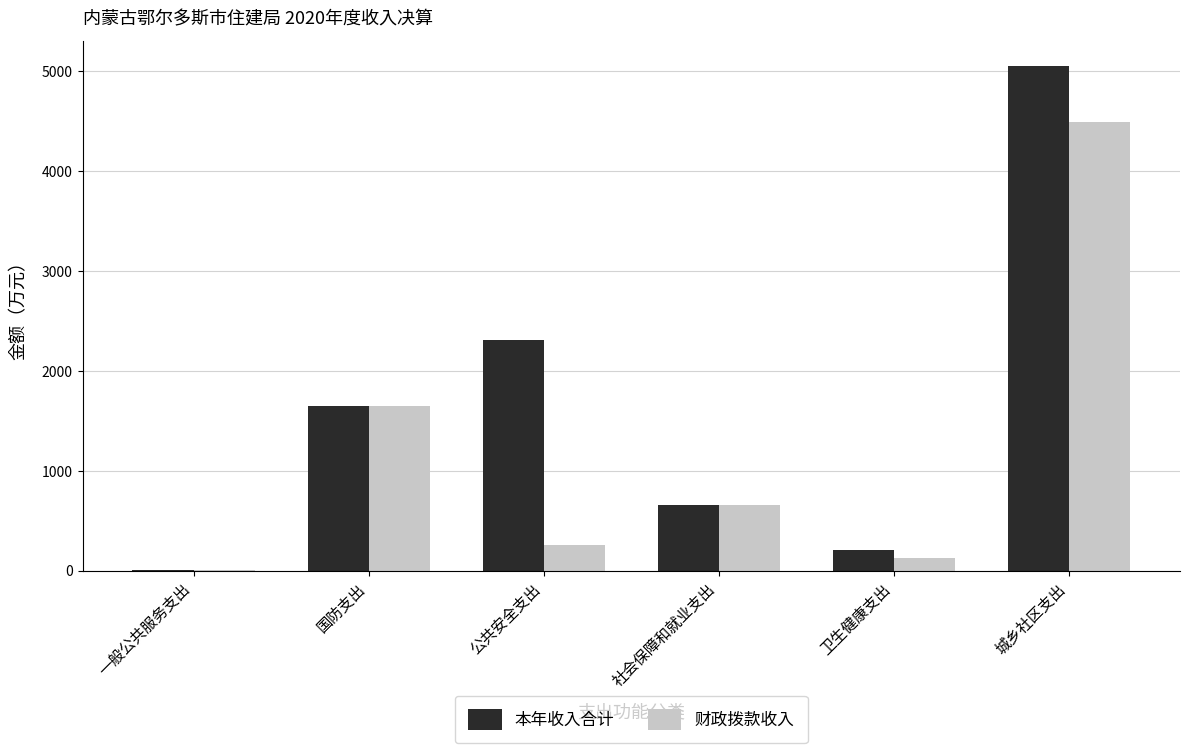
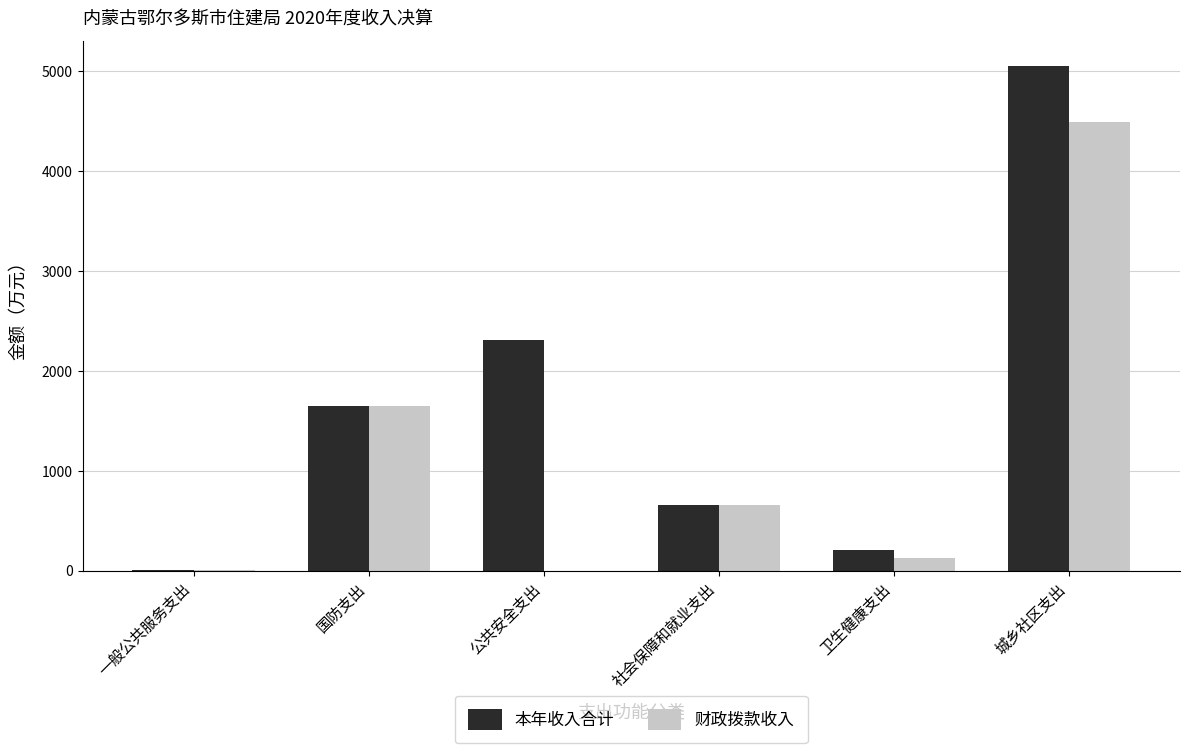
  {
    "本年收入合计": {
      "国防支出": 1700,
      "公共安全支出": 2300,
      "社会保障和就业支出": 700,
      "卫生健康支出": 200,
      "城乡社区支出": 5100
    },
    "财政拨款收入": {
      "国防支出": 1700,
-     "公共安全支出": 300,
+     "公共安全支出": 0,
      "社会保障和就业支出": 700,
      "卫生健康支出": 100,
      "城乡社区支出": 4500
    }
  }
